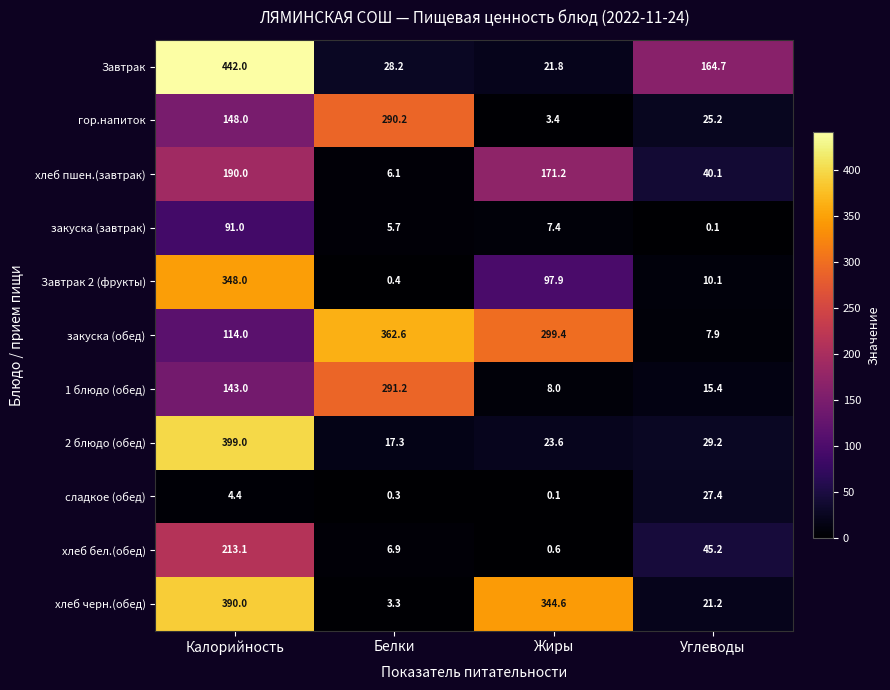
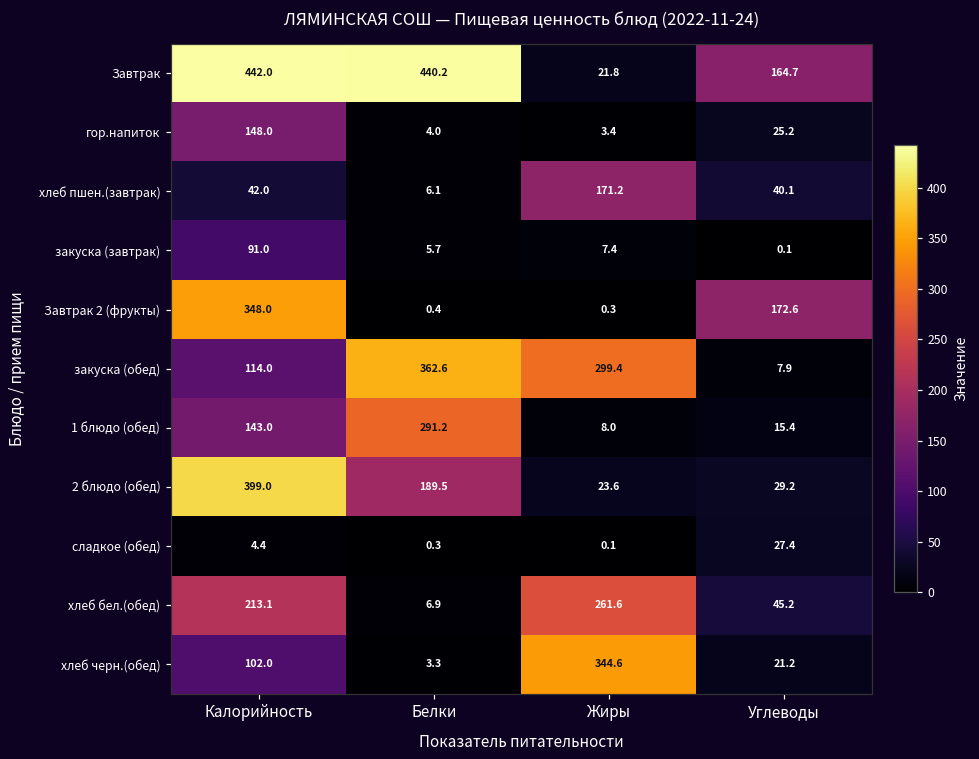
  {
    "Завтрак": {
      "Калорийность": 442.0,
-     "Белки": 28.2,
+     "Белки": 440.2,
      "Жиры": 21.8,
      "Углеводы": 164.7
    },
    "гор.напиток": {
      "Калорийность": 148.0,
-     "Белки": 290.2,
+     "Белки": 4.0,
      "Жиры": 3.4,
      "Углеводы": 25.2
    },
    "хлеб пшен.(завтрак)": {
-     "Калорийность": 190.0,
+     "Калорийность": 42.0,
      "Белки": 6.1,
      "Жиры": 171.2,
      "Углеводы": 40.1
    },
    "закуска (завтрак)": {
      "Калорийность": 91.0,
      "Белки": 5.7,
      "Жиры": 7.4,
      "Углеводы": 0.1
    },
    "Завтрак 2 (фрукты)": {
      "Калорийность": 348.0,
      "Белки": 0.4,
-     "Жиры": 97.9,
-     "Углеводы": 10.1
+     "Жиры": 0.3,
+     "Углеводы": 172.6
    },
    "закуска (обед)": {
      "Калорийность": 114.0,
      "Белки": 362.6,
      "Жиры": 299.4,
      "Углеводы": 7.9
    },
    "1 блюдо (обед)": {
      "Калорийность": 143.0,
      "Белки": 291.2,
      "Жиры": 8.0,
      "Углеводы": 15.4
    },
    "2 блюдо (обед)": {
      "Калорийность": 399.0,
-     "Белки": 17.3,
+     "Белки": 189.5,
      "Жиры": 23.6,
      "Углеводы": 29.2
    },
    "сладкое (обед)": {
      "Калорийность": 4.4,
      "Белки": 0.3,
      "Жиры": 0.1,
      "Углеводы": 27.4
    },
    "хлеб бел.(обед)": {
      "Калорийность": 213.1,
      "Белки": 6.9,
-     "Жиры": 0.6,
+     "Жиры": 261.6,
      "Углеводы": 45.2
    },
    "хлеб черн.(обед)": {
-     "Калорийность": 390.0,
+     "Калорийность": 102.0,
      "Белки": 3.3,
      "Жиры": 344.6,
      "Углеводы": 21.2
    }
  }
